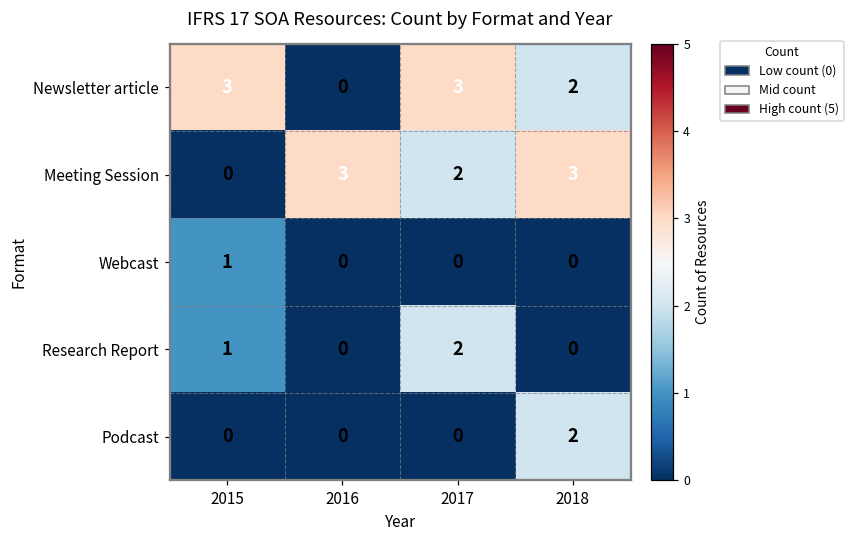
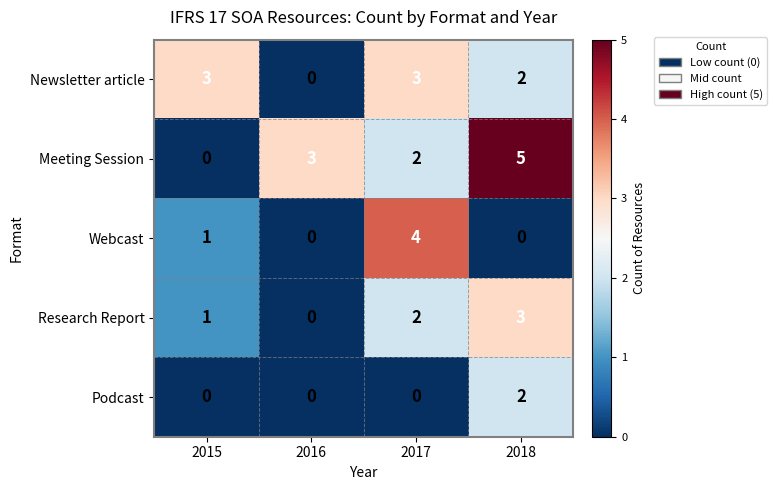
  {
    "Newsletter article": {
      "2015": 3,
      "2016": 0,
      "2017": 3,
      "2018": 2
    },
    "Meeting Session": {
      "2015": 0,
      "2016": 3,
      "2017": 2,
-     "2018": 3
+     "2018": 5
    },
    "Webcast": {
      "2015": 1,
      "2016": 0,
-     "2017": 0,
+     "2017": 4,
      "2018": 0
    },
    "Research Report": {
      "2015": 1,
      "2016": 0,
      "2017": 2,
-     "2018": 0
+     "2018": 3
    },
    "Podcast": {
      "2015": 0,
      "2016": 0,
      "2017": 0,
      "2018": 2
    }
  }
